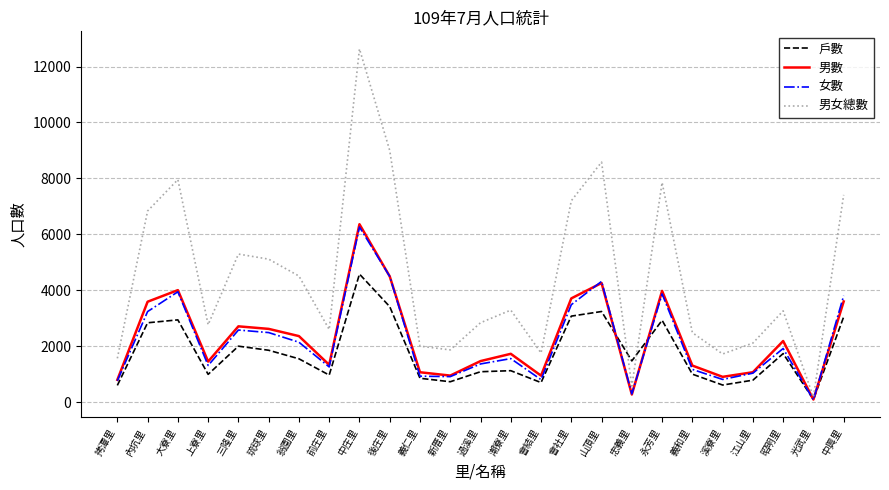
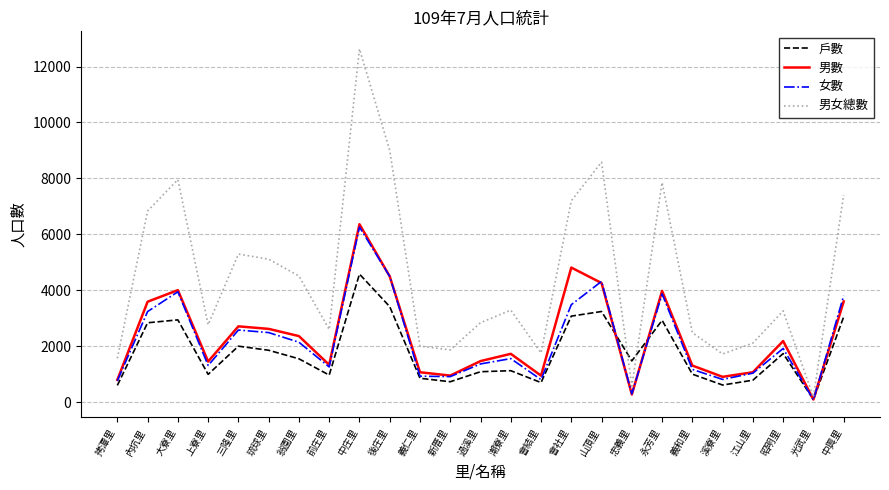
  {
    "戶數": {
      "拷潭里": 600,
      "內坑里": 2800,
      "大寮里": 2900,
      "上寮里": 1000,
      "三隆里": 2000,
      "琉球里": 1900,
      "翁園里": 1600,
      "前庄里": 1000,
      "中庄里": 4600,
      "後庄里": 3400,
      "新厝里": 700,
      "過溪里": 1100,
      "潮寮里": 1100,
      "會結里": 700,
      "會社里": 3100,
      "山頂里": 3200,
      "忠義里": 1500,
      "永芳里": 2900,
      "義和里": 1000,
      "溪寮里": 600,
      "江山里": 800,
      "昭明里": 1700,
      "中興里": 3100
    },
    "男數": {
      "內坑里": 3600,
      "上寮里": 1500,
      "三隆里": 2700,
      "琉球里": 2600,
      "翁園里": 2400,
      "中庄里": 6400,
      "義仁里": 1100,
      "過溪里": 1500,
      "潮寮里": 1700,
      "會結里": 1000,
-     "會社里": 3700,
+     "會社里": 4800,
      "永芳里": 4000,
      "義和里": 1300,
      "溪寮里": 900,
      "昭明里": 2200,
      "中興里": 3600
    },
    "女數": {
      "內坑里": 3200,
      "上寮里": 1300,
      "三隆里": 2600,
      "琉球里": 2500,
      "翁園里": 2100,
      "中庄里": 6300,
      "過溪里": 1400,
      "潮寮里": 1600,
      "會結里": 800,
      "會社里": 3500,
      "永芳里": 3900,
      "義和里": 1200,
      "溪寮里": 800,
      "昭明里": 1900,
      "中興里": 3800
    },
    "男女總數": {
      "拷潭里": 1600,
      "內坑里": 6800,
      "大寮里": 8000,
      "上寮里": 2800,
      "三隆里": 5300,
      "琉球里": 5100,
      "翁園里": 4500,
      "前庄里": 2600,
      "中庄里": 12600,
      "後庄里": 9000,
      "義仁里": 2000,
      "新厝里": 1900,
      "過溪里": 2800,
      "潮寮里": 3300,
      "會結里": 1800,
      "會社里": 7200,
      "山頂里": 8600,
      "忠義里": 600,
      "永芳里": 7900,
      "義和里": 2500,
      "溪寮里": 1700,
      "江山里": 2100,
      "昭明里": 3300,
      "中興里": 7400
    }
  }
